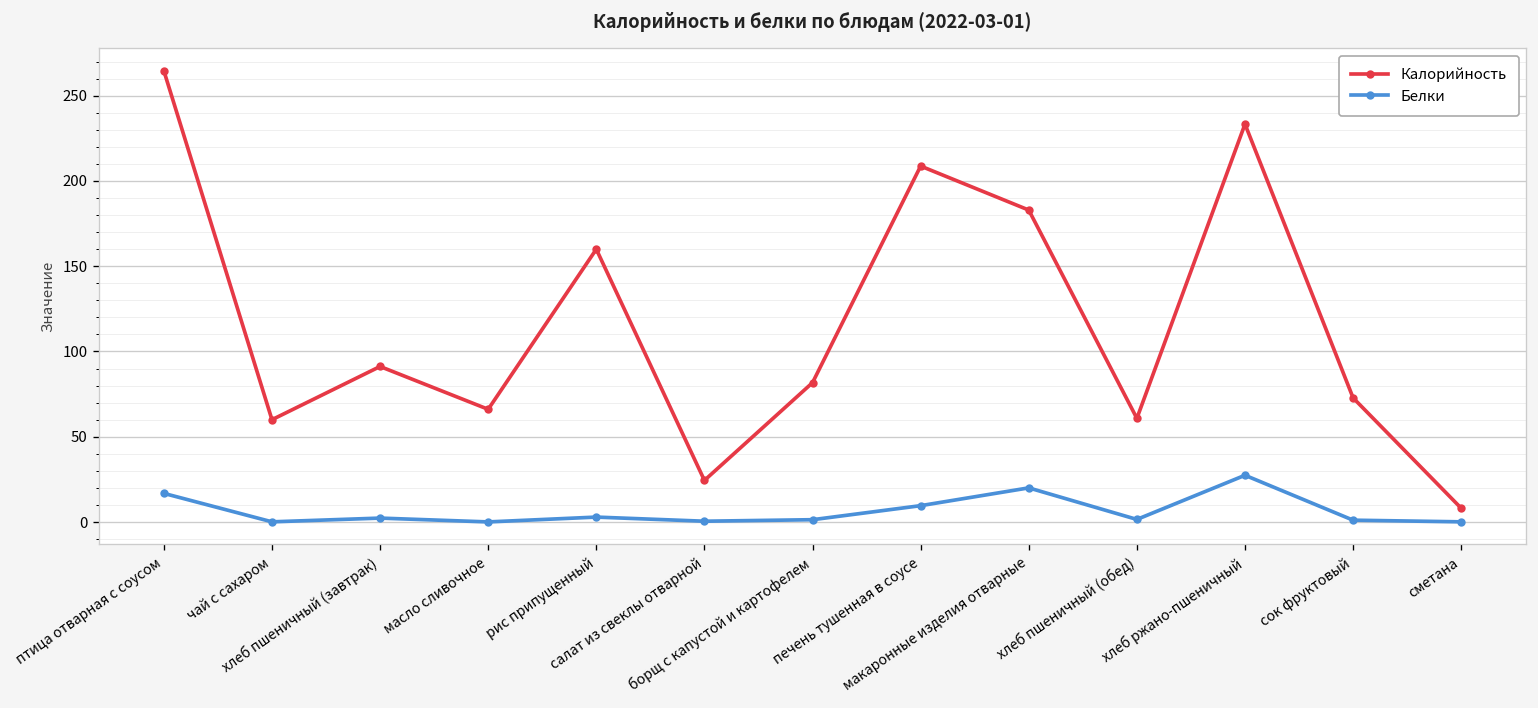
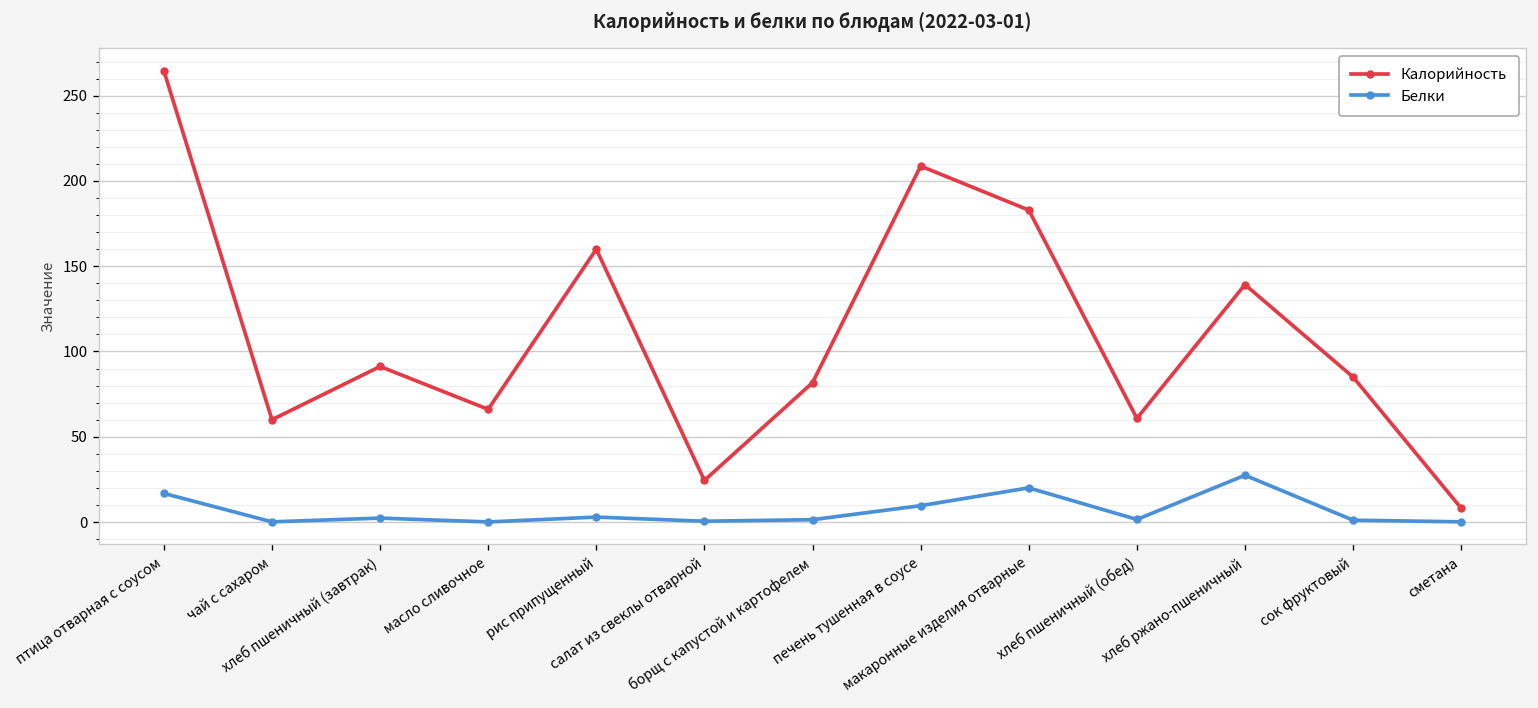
  {
    "Калорийность": {
      "птица отварная с соусом": 265,
      "чай с сахаром": 60,
      "хлеб пшеничный (завтрак)": 91,
      "масло сливочное": 66,
      "рис припущенный": 160,
      "салат из свеклы отварной": 24,
      "борщ с капустой и картофелем": 82,
      "печень тушенная в соусе": 209,
      "макаронные изделия отварные": 183,
      "хлеб пшеничный (обед)": 61,
-     "хлеб ржано-пшеничный": 233,
-     "сок фруктовый": 73,
+     "хлеб ржано-пшеничный": 139,
+     "сок фруктовый": 85,
      "сметана": 8
    },
    "Белки": {
      "птица отварная с соусом": 17,
      "чай с сахаром": 0,
      "хлеб пшеничный (завтрак)": 2,
      "масло сливочное": 0,
      "рис припущенный": 3,
      "салат из свеклы отварной": 0,
      "борщ с капустой и картофелем": 1,
      "печень тушенная в соусе": 10,
      "макаронные изделия отварные": 20,
      "хлеб пшеничный (обед)": 2,
      "хлеб ржано-пшеничный": 27,
      "сок фруктовый": 1,
      "сметана": 0
    }
  }
